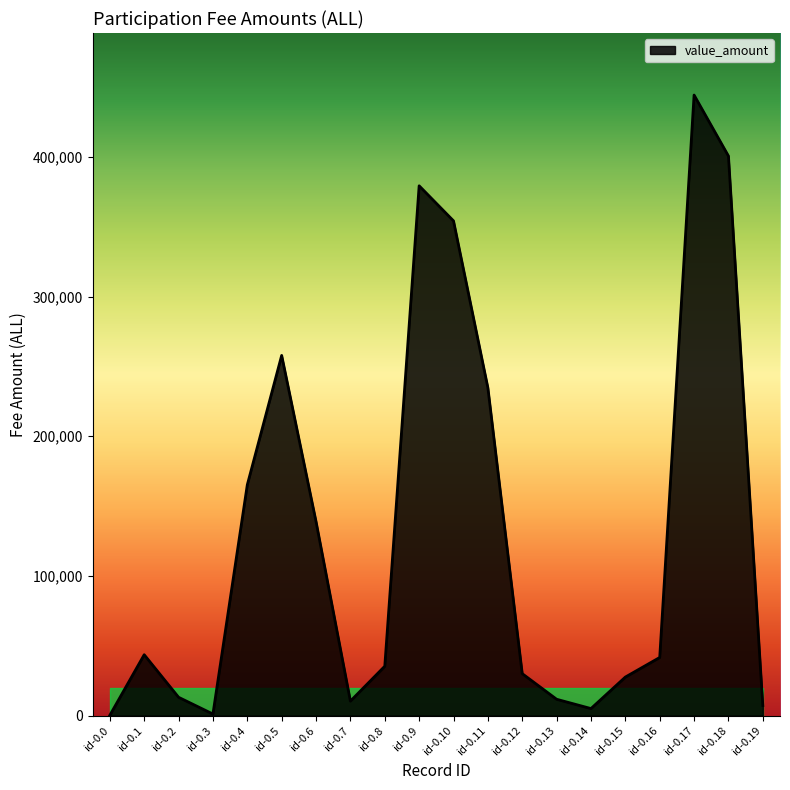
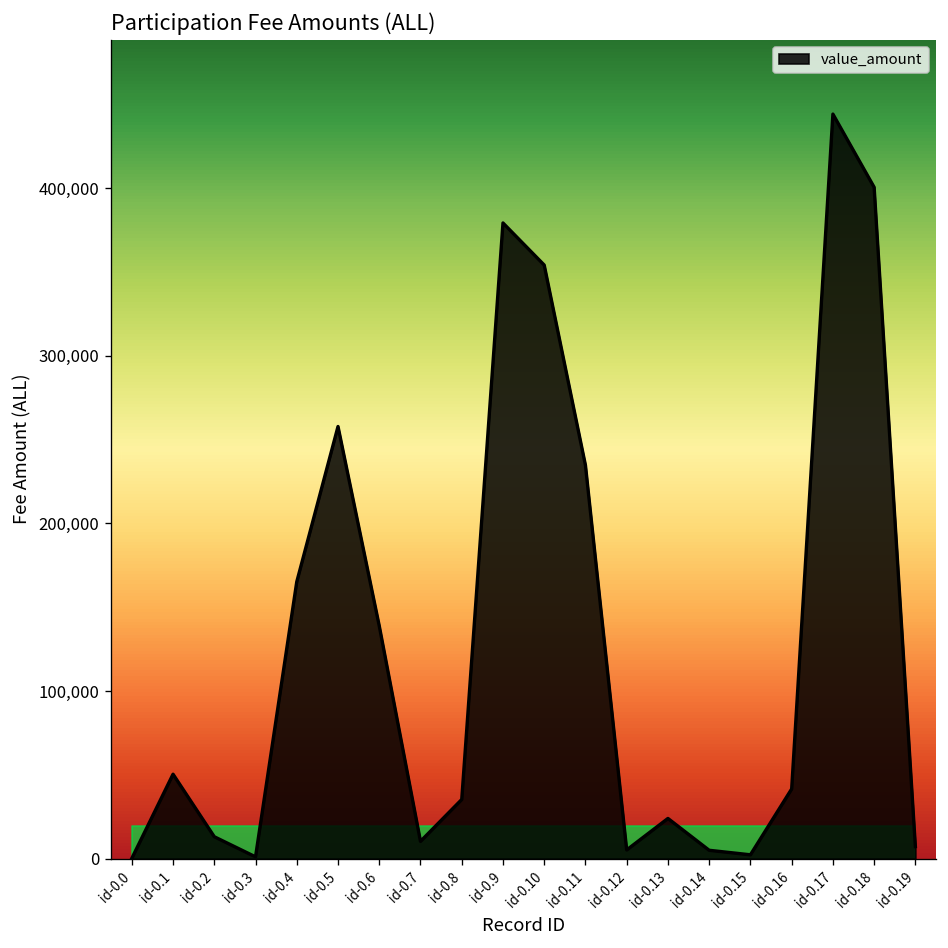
  {
    "value_amount": {
      "id-0.0": "0",
-     "id-0.1": "44,000",
+     "id-0.1": "50,000",
      "id-0.2": "13,000",
      "id-0.3": "1,000",
      "id-0.4": "165,000",
      "id-0.5": "258,000",
      "id-0.6": "139,000",
      "id-0.7": "10,000",
      "id-0.8": "35,000",
      "id-0.9": "379,000",
      "id-0.10": "354,000",
      "id-0.11": "235,000",
-     "id-0.12": "30,000",
-     "id-0.13": "12,000",
+     "id-0.12": "5,000",
+     "id-0.13": "24,000",
      "id-0.14": "5,000",
-     "id-0.15": "28,000",
+     "id-0.15": "2,000",
      "id-0.16": "42,000",
      "id-0.17": "444,000",
      "id-0.18": "401,000",
      "id-0.19": "7,000"
    }
  }
